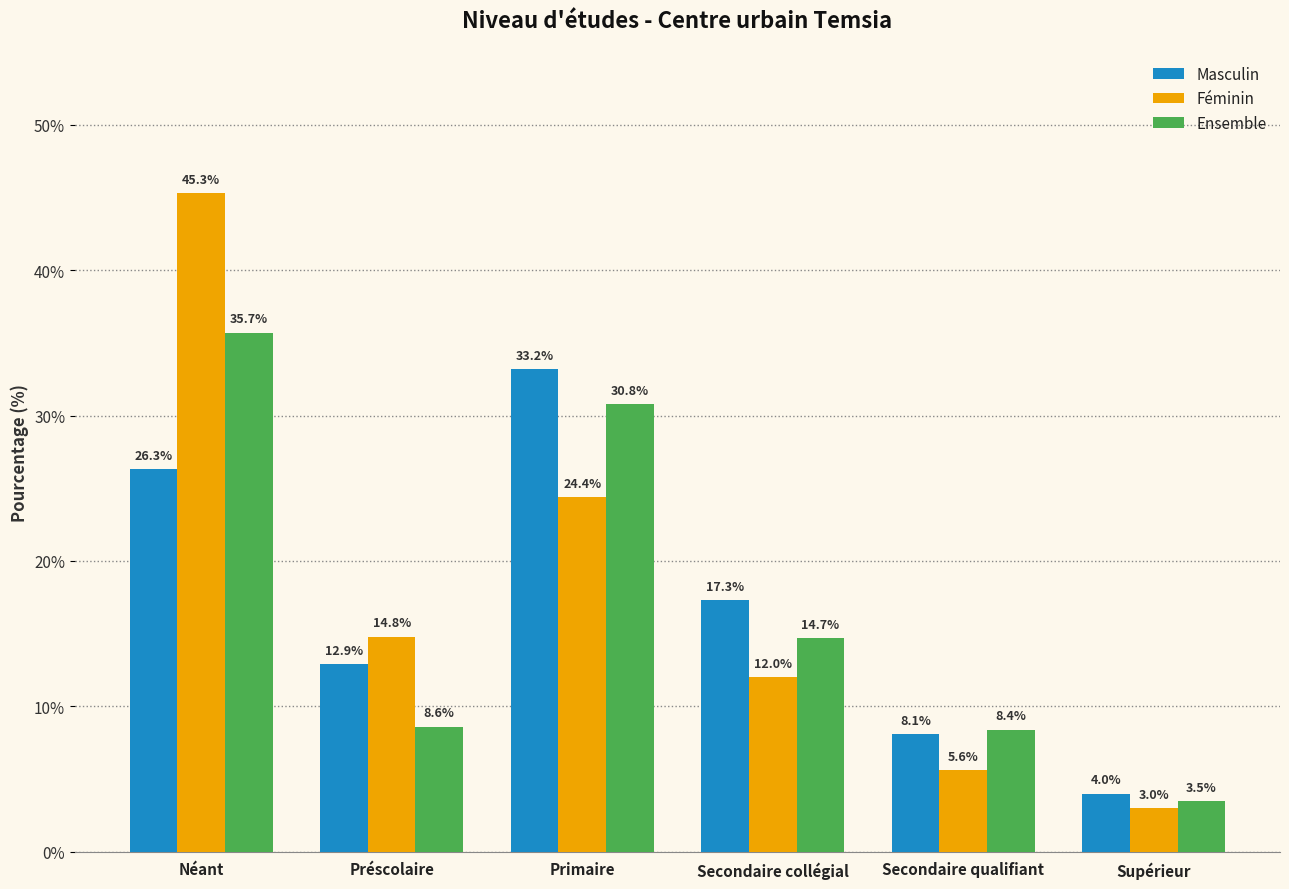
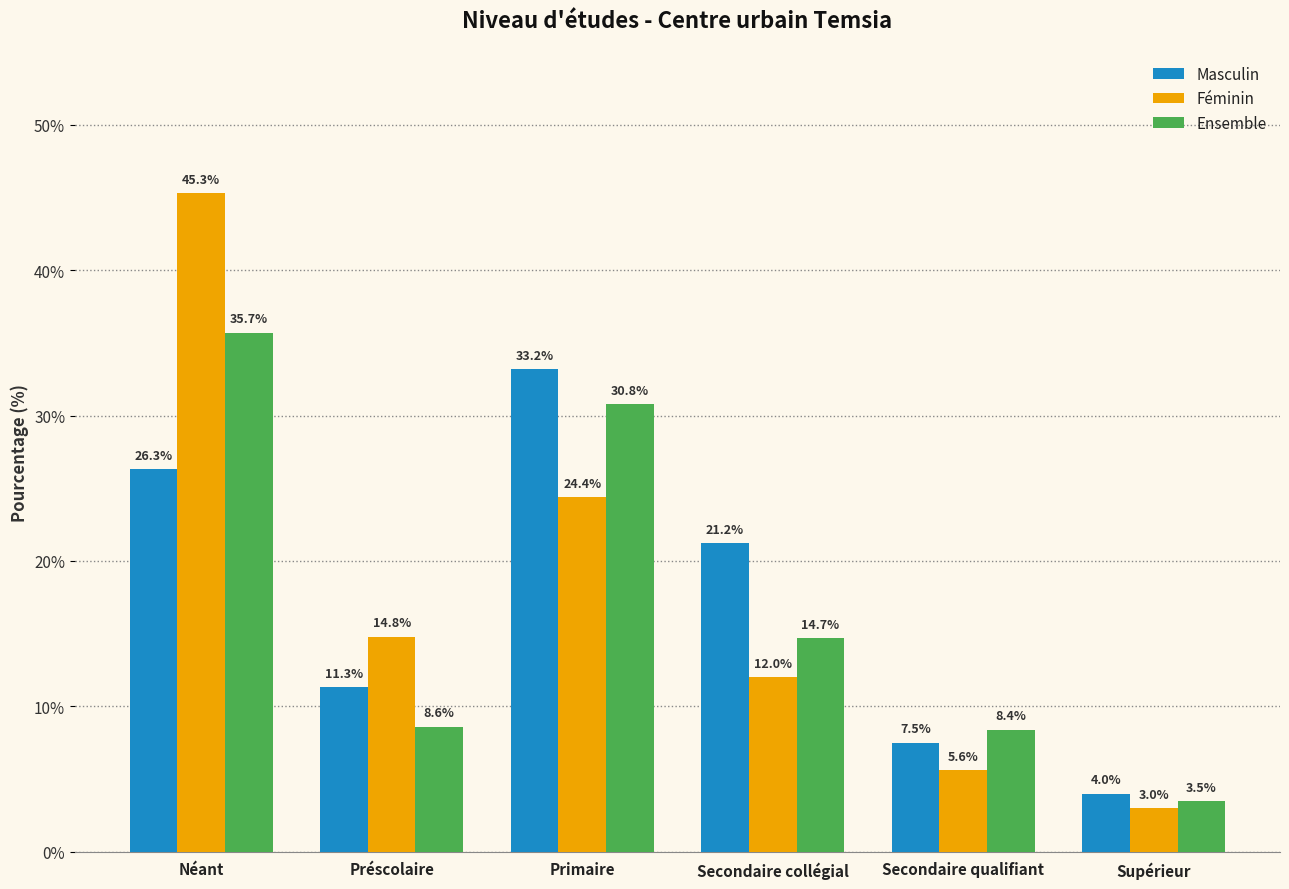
  {
    "Masculin": {
      "Néant": "26.3%",
-     "Préscolaire": "12.9%",
+     "Préscolaire": "11.3%",
      "Primaire": "33.2%",
-     "Secondaire collégial": "17.3%",
-     "Secondaire qualifiant": "8.1%",
+     "Secondaire collégial": "21.2%",
+     "Secondaire qualifiant": "7.5%",
      "Supérieur": "4.0%"
    },
    "Féminin": {
      "Néant": "45.3%",
      "Préscolaire": "14.8%",
      "Primaire": "24.4%",
      "Secondaire collégial": "12.0%",
      "Secondaire qualifiant": "5.6%",
      "Supérieur": "3.0%"
    },
    "Ensemble": {
      "Néant": "35.7%",
      "Préscolaire": "8.6%",
      "Primaire": "30.8%",
      "Secondaire collégial": "14.7%",
      "Secondaire qualifiant": "8.4%",
      "Supérieur": "3.5%"
    }
  }
